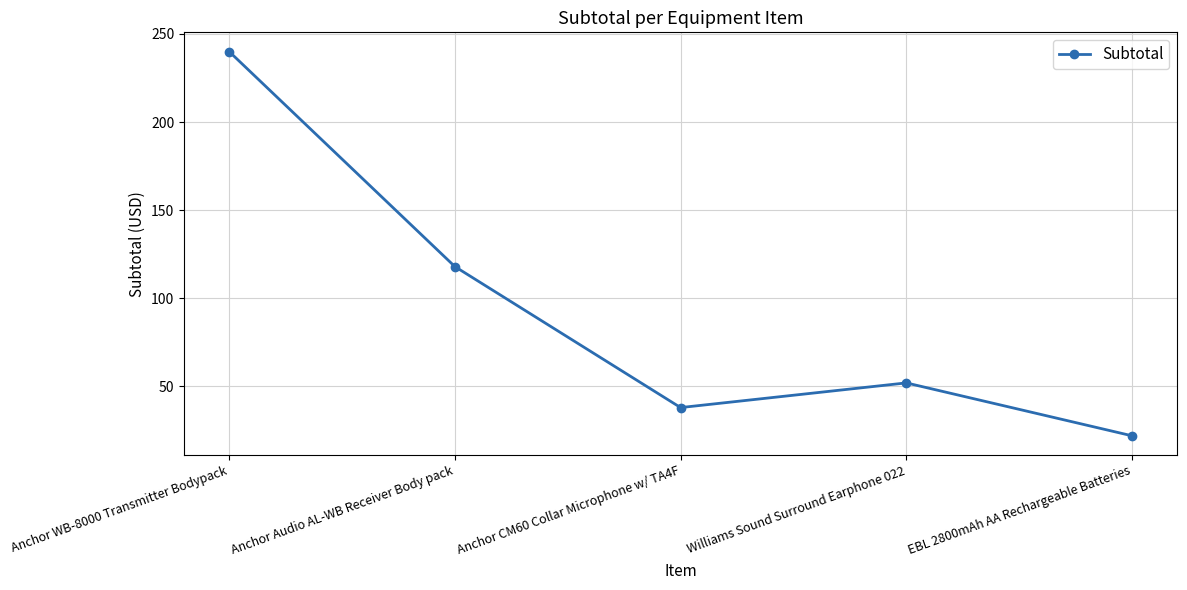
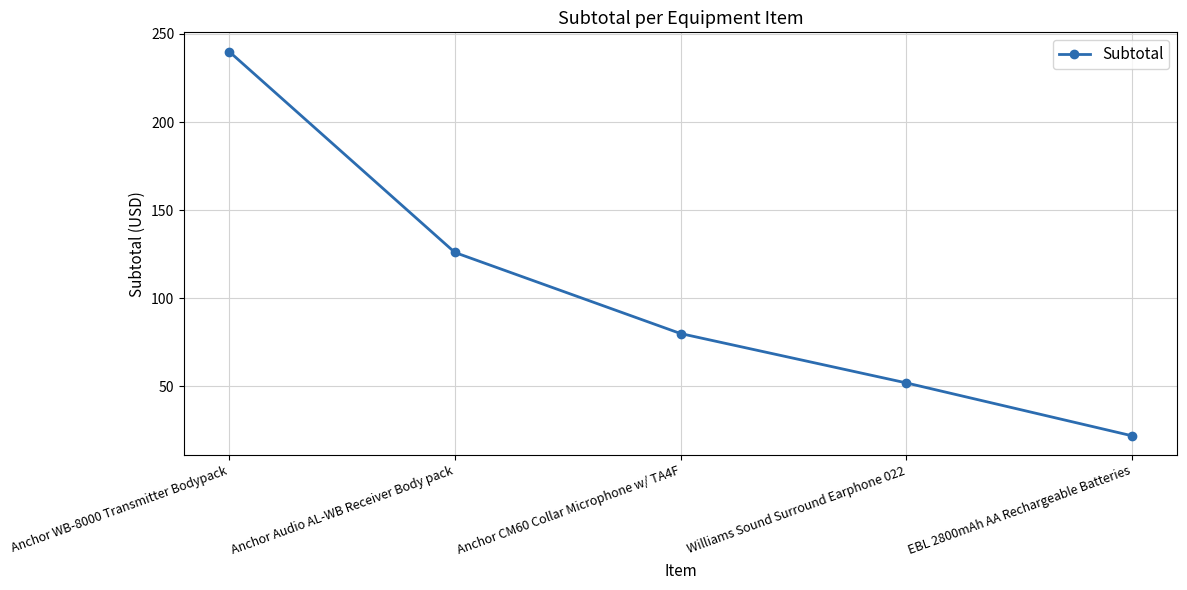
  {
    "Anchor WB-8000 Transmitter Bodypack": 240,
-   "Anchor Audio AL-WB Receiver Body pack": 118,
-   "Anchor CM60 Collar Microphone w/ TA4F": 38,
+   "Anchor Audio AL-WB Receiver Body pack": 126,
+   "Anchor CM60 Collar Microphone w/ TA4F": 80,
    "Williams Sound Surround Earphone 022": 52,
    "EBL 2800mAh AA Rechargeable Batteries": 22
  }
